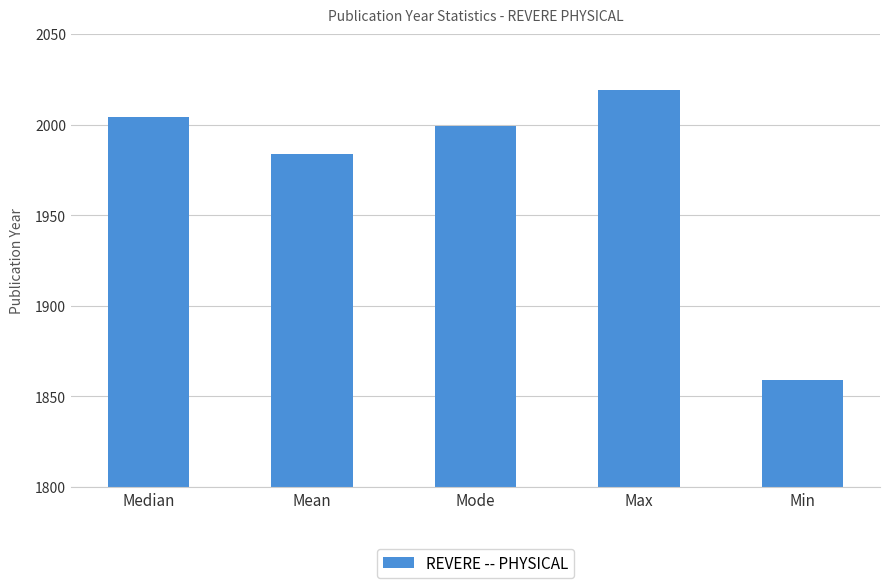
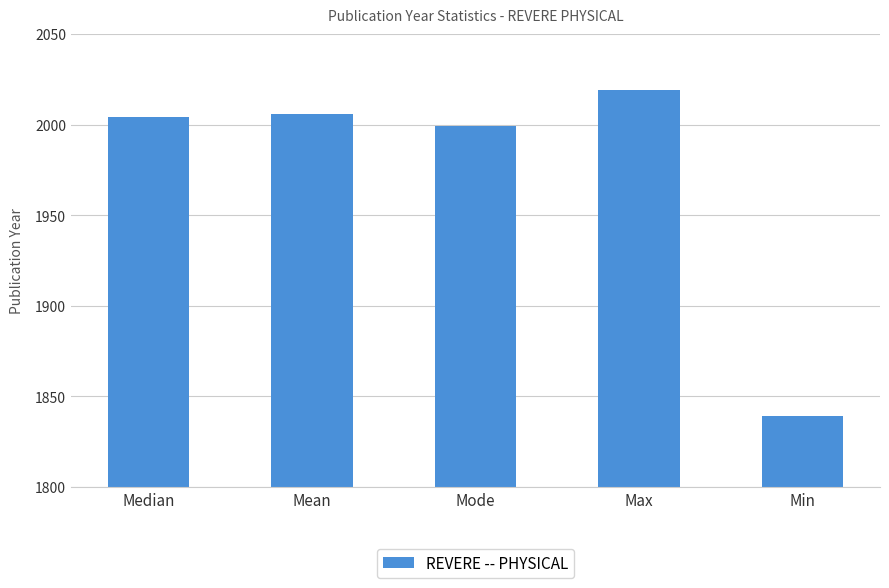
  {
    "Median": 2004,
-   "Mean": 1984,
+   "Mean": 2006,
    "Mode": 1999,
    "Max": 2019,
-   "Min": 1859
+   "Min": 1839
  }
